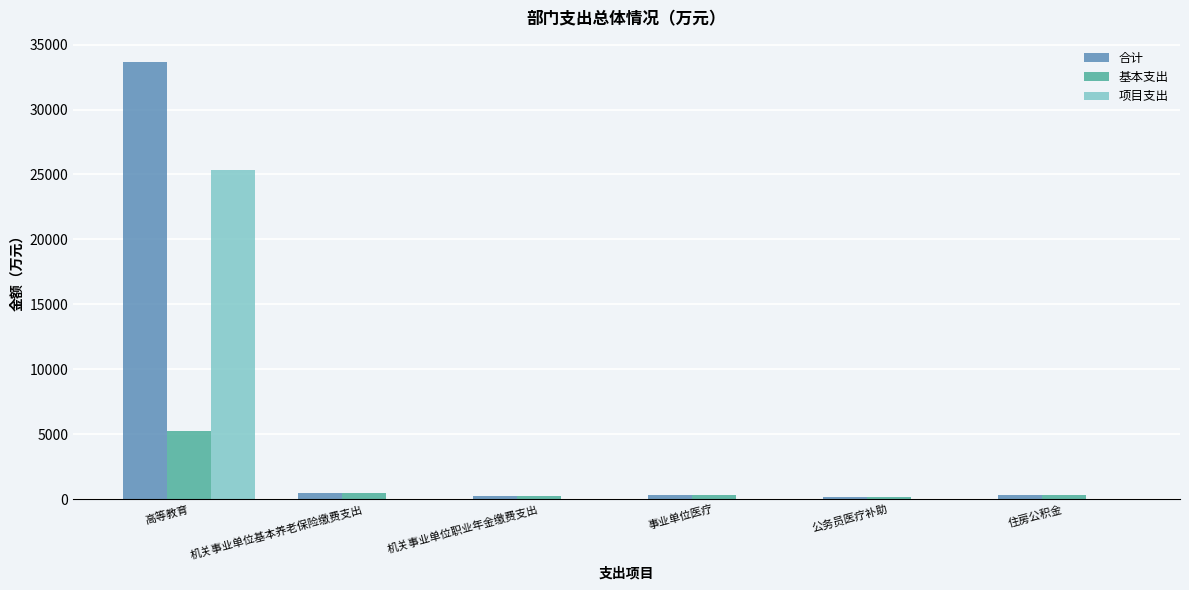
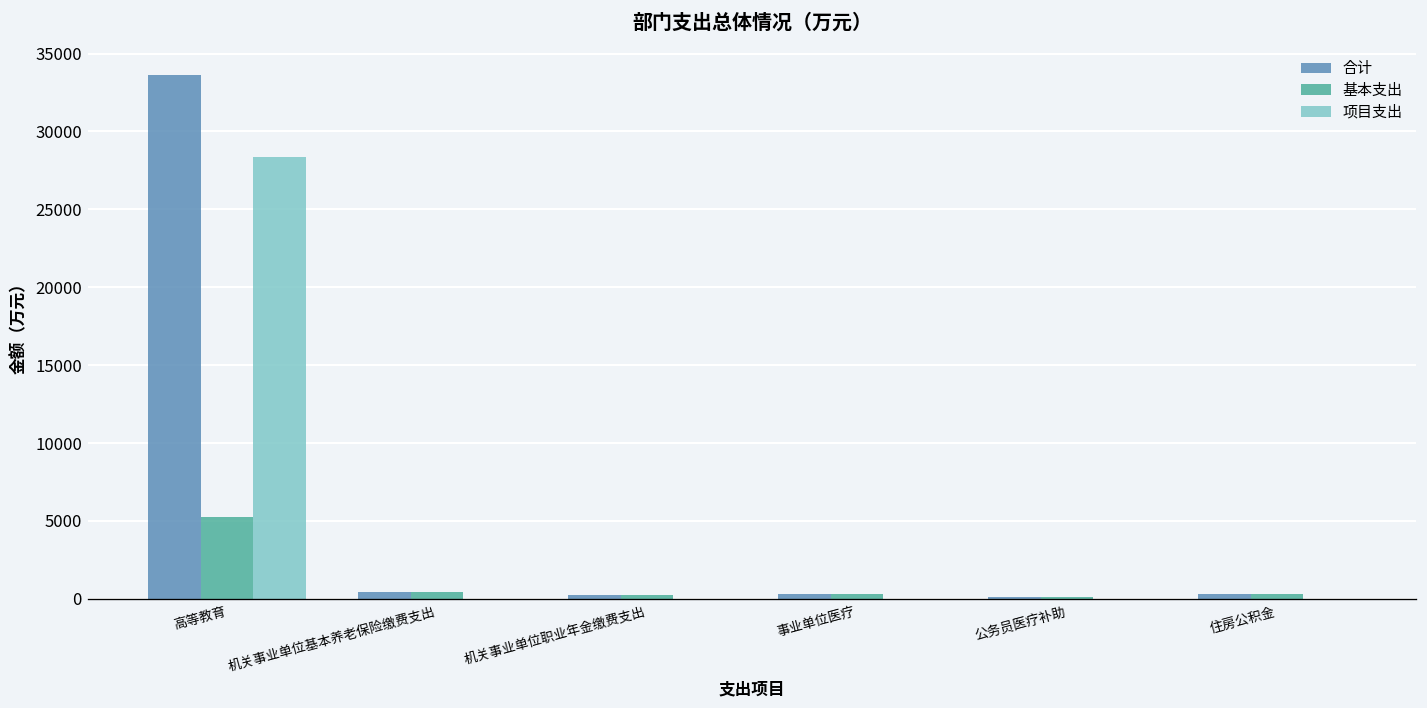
  {
    "项目支出": {
-     "高等教育": 25300,
+     "高等教育": 28400,
      "机关事业单位基本养老保险缴费支出": 0,
      "机关事业单位职业年金缴费支出": 0,
      "事业单位医疗": 0,
      "公务员医疗补助": 0,
      "住房公积金": 0
    }
  }
